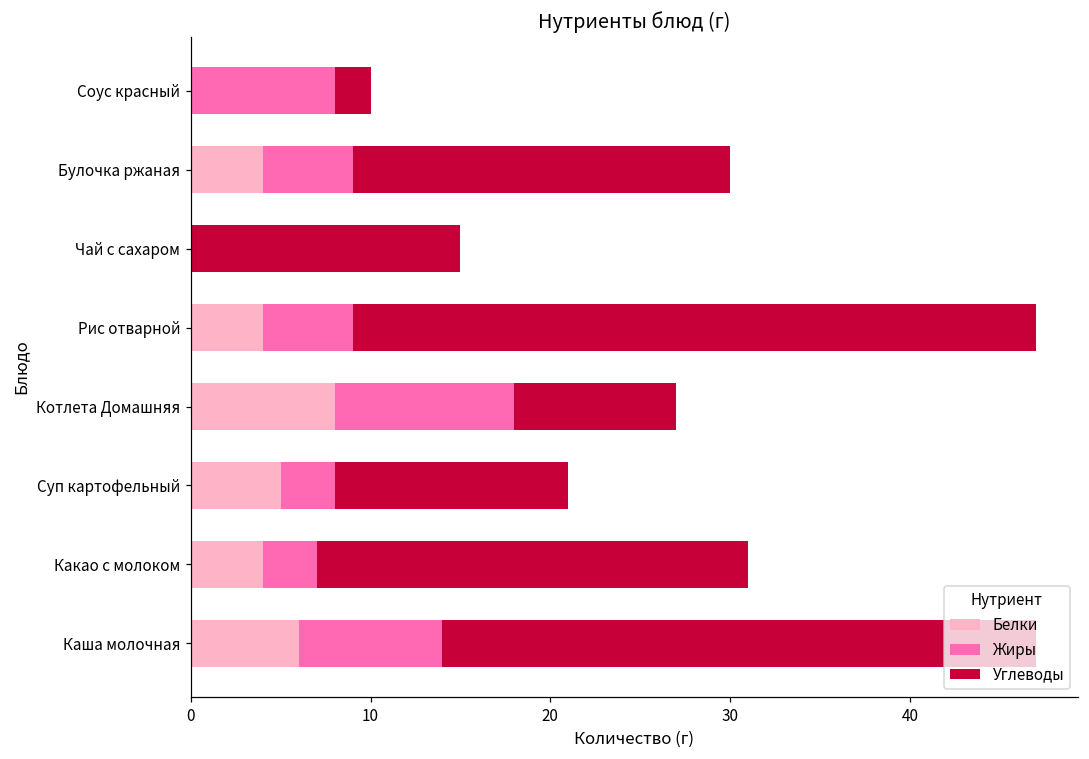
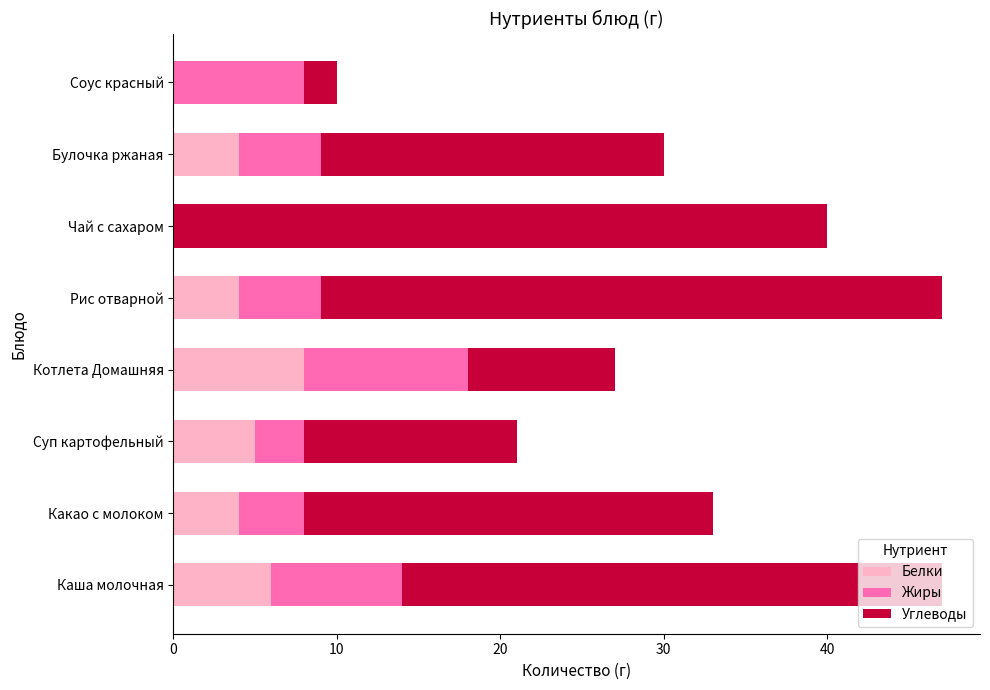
  {
    "Белки": {
      "Соус красный": 0,
      "Булочка ржаная": 4,
      "Чай с сахаром": 0,
      "Рис отварной": 4,
      "Котлета Домашняя": 8,
      "Суп картофельный": 5,
      "Какао с молоком": 4,
      "Каша молочная": 6
    },
    "Жиры": {
      "Соус красный": 8,
      "Булочка ржаная": 5,
      "Чай с сахаром": 0,
      "Рис отварной": 5,
      "Котлета Домашняя": 10,
      "Суп картофельный": 3,
-     "Какао с молоком": 3,
+     "Какао с молоком": 4,
      "Каша молочная": 8
    },
    "Углеводы": {
      "Соус красный": 2,
      "Булочка ржаная": 21,
-     "Чай с сахаром": 15,
+     "Чай с сахаром": 40,
      "Рис отварной": 38,
      "Котлета Домашняя": 9,
      "Суп картофельный": 13,
-     "Какао с молоком": 24
+     "Какао с молоком": 25
    }
  }
